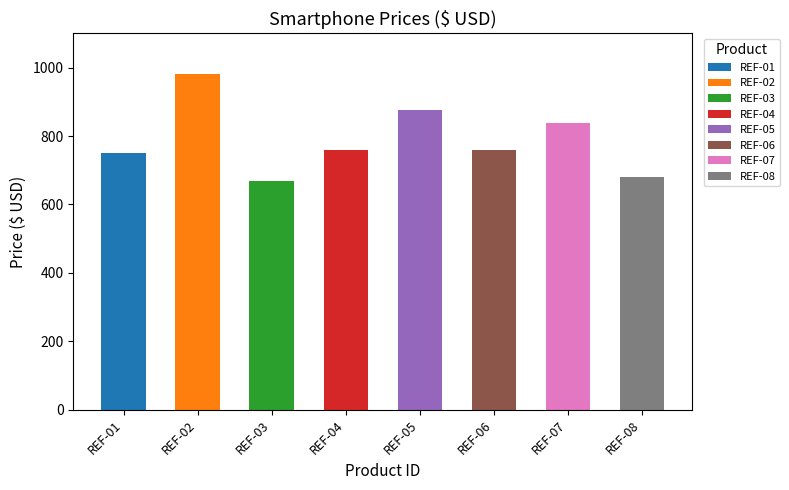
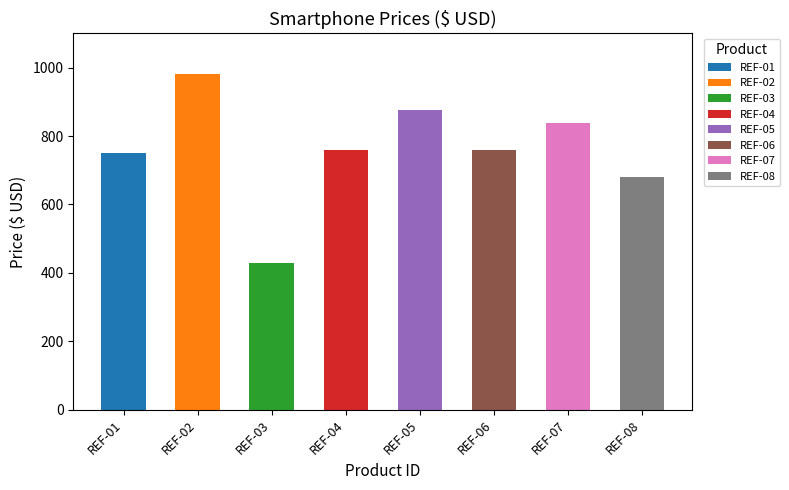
  {
    "REF-01": 750,
    "REF-02": 980,
-   "REF-03": 670,
+   "REF-03": 430,
    "REF-04": 760,
    "REF-05": 880,
    "REF-06": 760,
    "REF-07": 840,
    "REF-08": 680
  }
